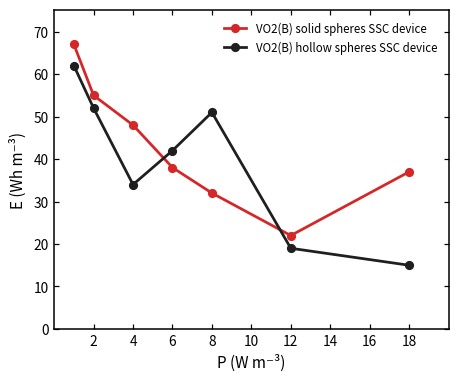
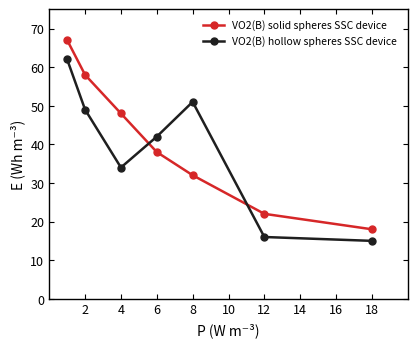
  {
    "VO2(B) solid spheres SSC device": {
-     "2": 55,
+     "2": 58,
      "4": 48,
      "6": 38,
      "8": 32,
      "12": 22,
-     "18": 37
+     "18": 18
    },
    "VO2(B) hollow spheres SSC device": {
-     "2": 52,
+     "2": 49,
      "4": 34,
      "6": 42,
      "8": 51,
-     "12": 19,
+     "12": 16,
      "18": 15
    }
  }
